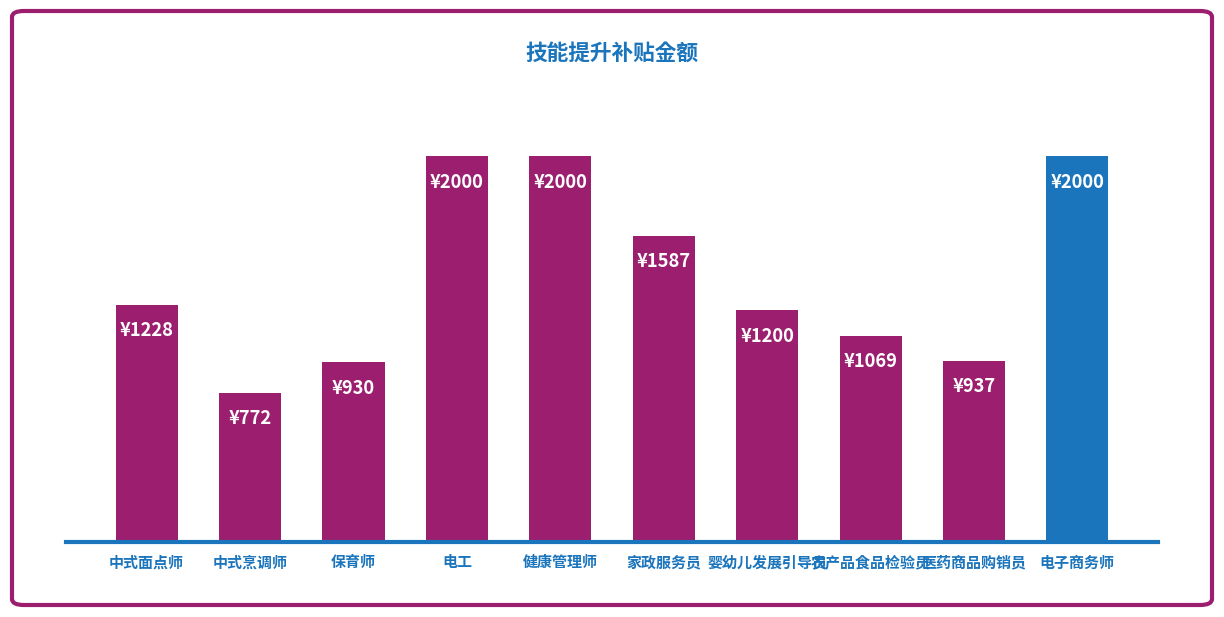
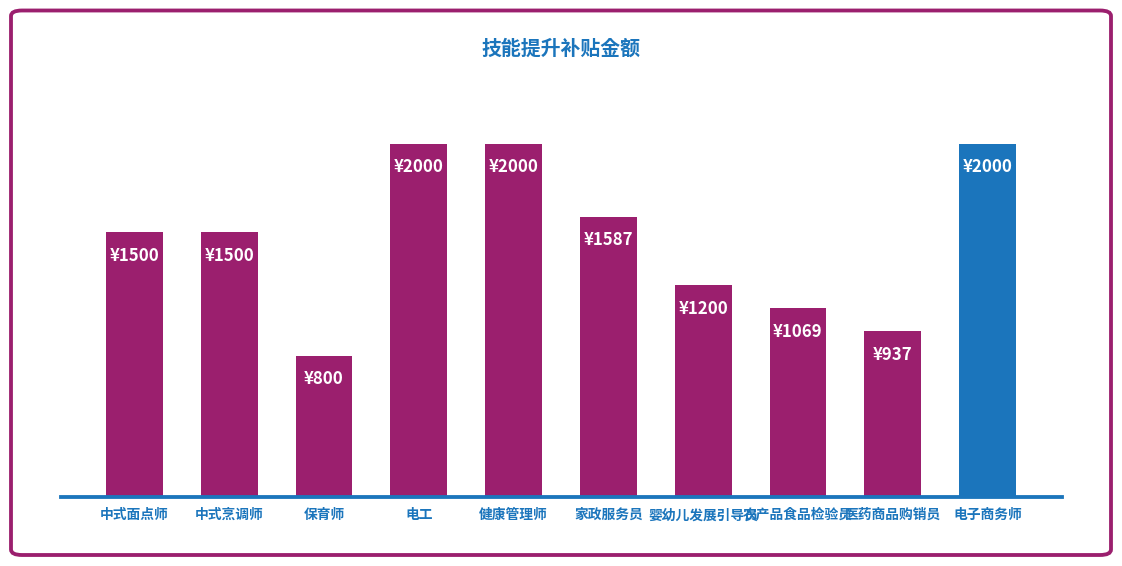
  {
-   "中式面点师": "¥1228",
-   "中式烹调师": "¥772",
-   "保育师": "¥930",
+   "中式面点师": "¥1500",
+   "中式烹调师": "¥1500",
+   "保育师": "¥800",
    "电工": "¥2000",
    "健康管理师": "¥2000",
    "家政服务员": "¥1587",
    "婴幼儿发展引导员": "¥1200",
    "农产品食品检验员": "¥1069",
    "医药商品购销员": "¥937",
    "电子商务师": "¥2000"
  }
